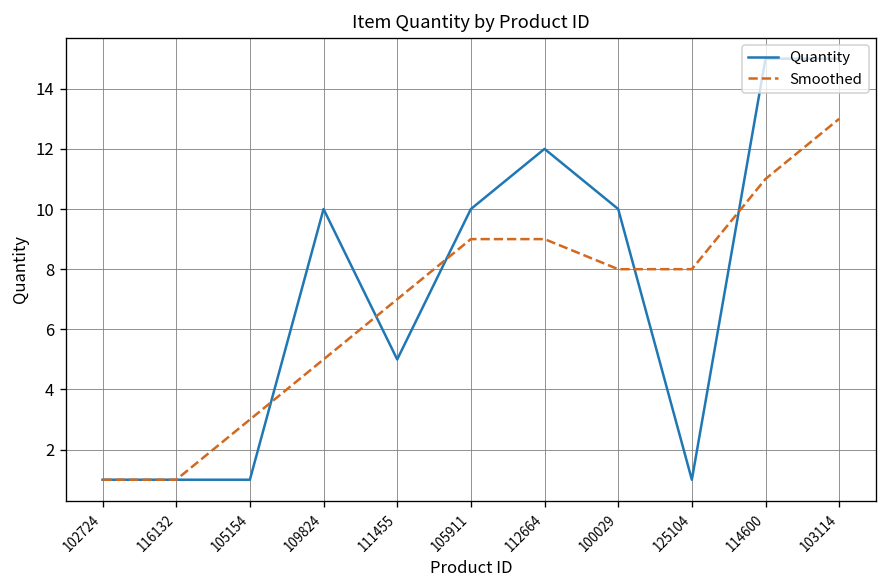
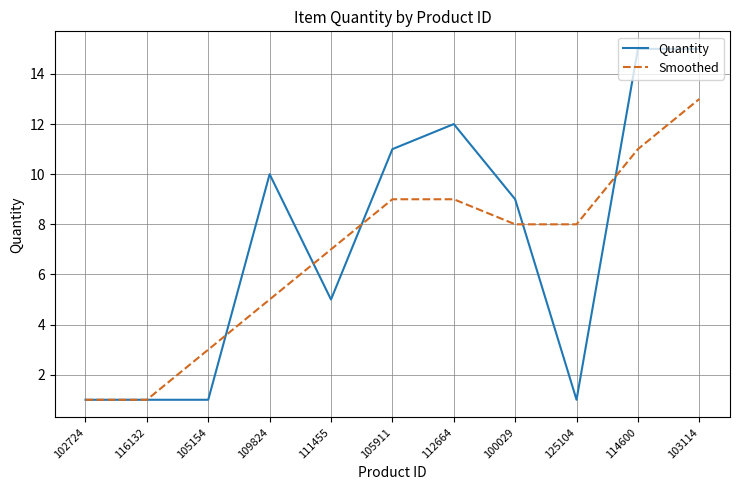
  {
    "Quantity": {
      "105154": 1,
      "109824": 10,
      "111455": 5,
-     "105911": 10,
+     "105911": 11,
      "112664": 12,
-     "100029": 10,
+     "100029": 9,
      "125104": 1
    },
    "Smoothed": {
      "105154": 3,
      "109824": 5,
      "111455": 7,
      "105911": 9,
      "112664": 9,
      "100029": 8,
      "125104": 8,
      "114600": 11,
      "103114": 13
    }
  }
